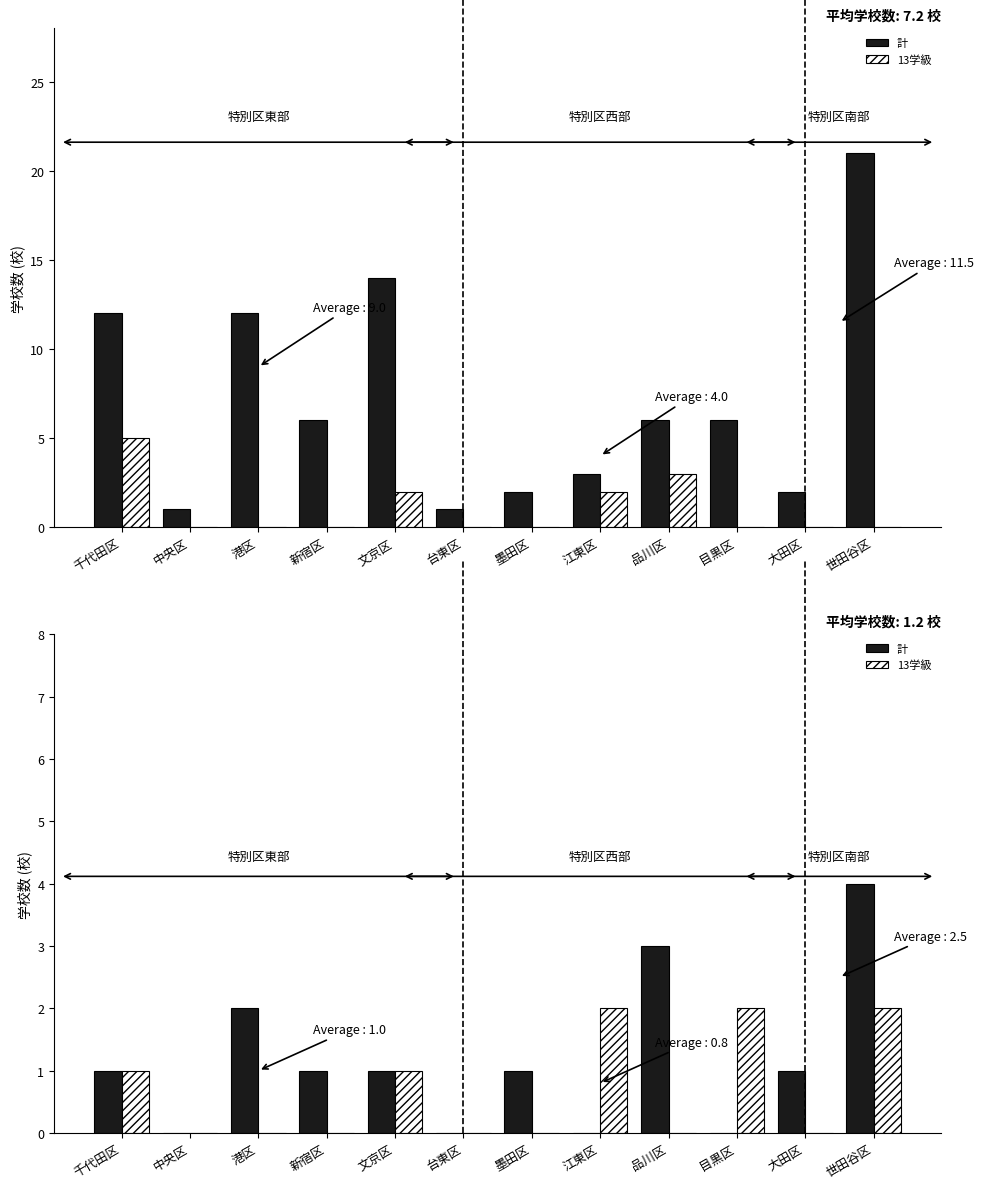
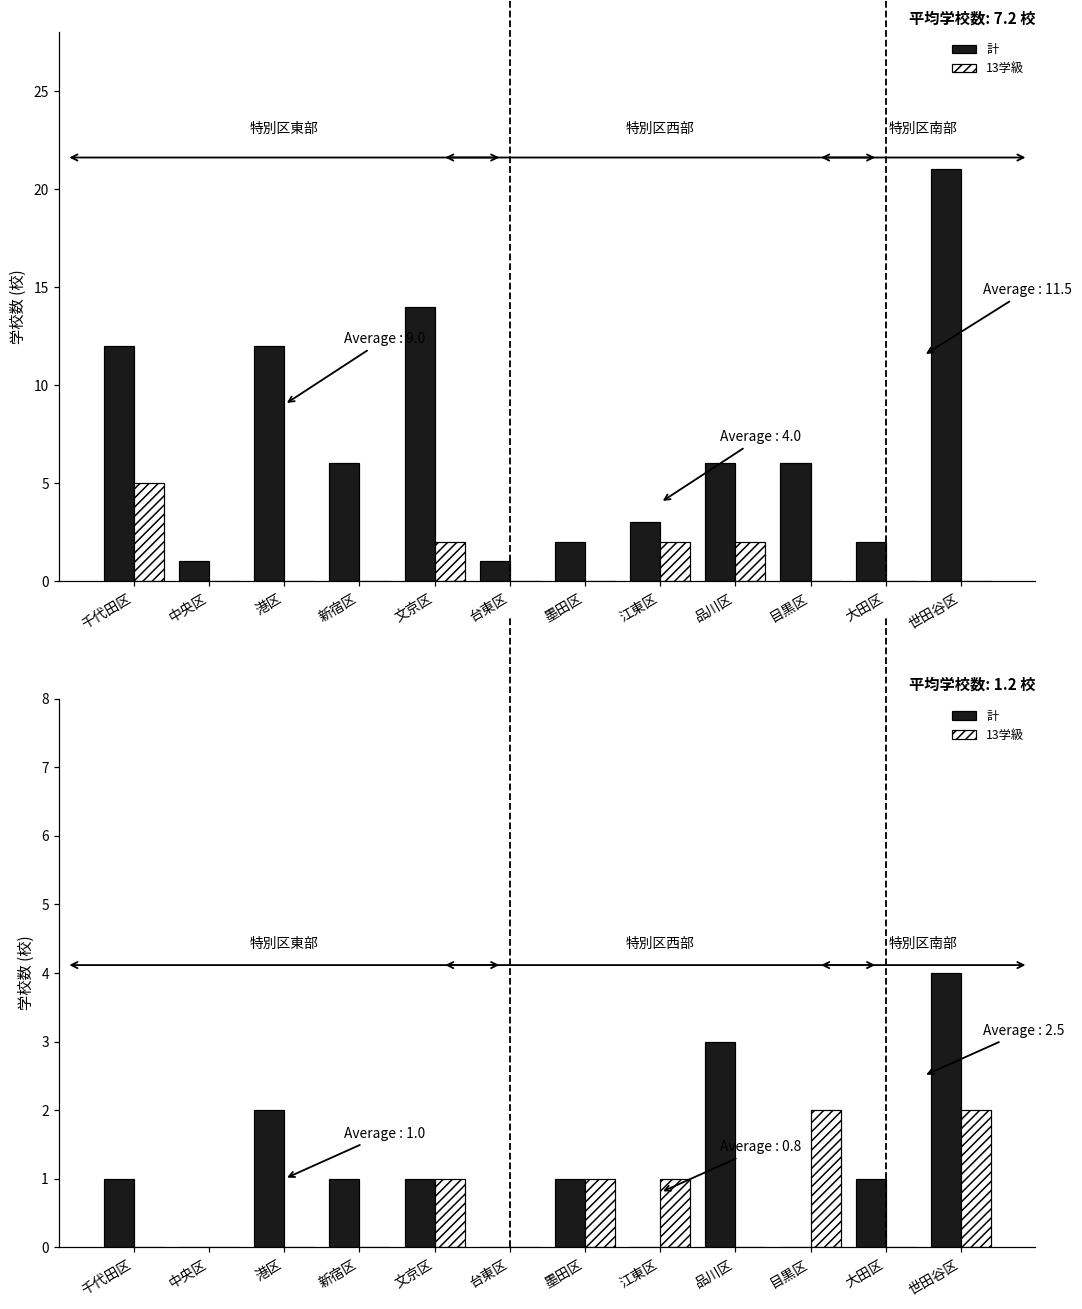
  {
    "平均学校数: 7.2 校": {
      "計": {
        "千代田区": 12,
        "中央区": 1,
        "新宿区": 6,
        "文京区": 14,
        "台東区": 1,
        "墨田区": 2,
        "江東区": 3,
        "目黒区": 6,
        "大田区": 2,
        "世田谷区": 21
      },
      "13学級": {
        "千代田区": 5,
        "中央区": 0,
        "港区": 0,
        "新宿区": 0,
        "文京区": 2,
        "台東区": 0,
        "墨田区": 0,
        "江東区": 2,
-       "品川区": 3,
+       "品川区": 2,
        "目黒区": 0,
        "大田区": 0,
        "世田谷区": 0
      }
    },
    "平均学校数: 1.2 校": {
      "計": {
        "新宿区": 1.0,
        "文京区": 1.0
      },
      "13学級": {
-       "千代田区": 1,
+       "千代田区": 0,
        "中央区": 0,
        "港区": 0,
        "新宿区": 0,
        "文京区": 1,
        "台東区": 0,
-       "墨田区": 0,
-       "江東区": 2,
+       "墨田区": 1,
+       "江東区": 1,
        "品川区": 0,
        "目黒区": 2,
        "大田区": 0,
        "世田谷区": 2
      }
    }
  }
